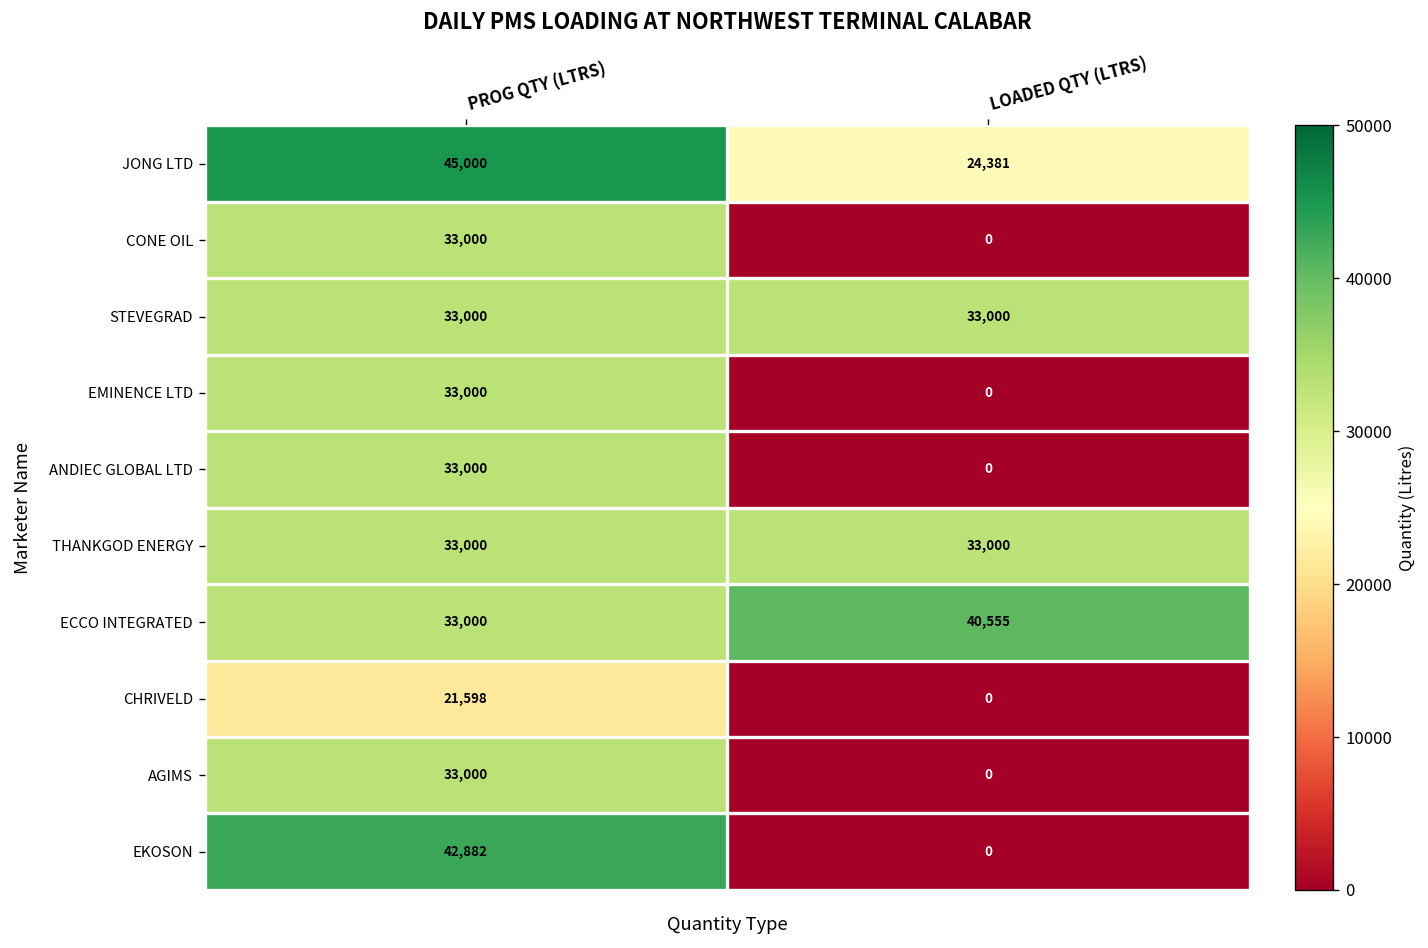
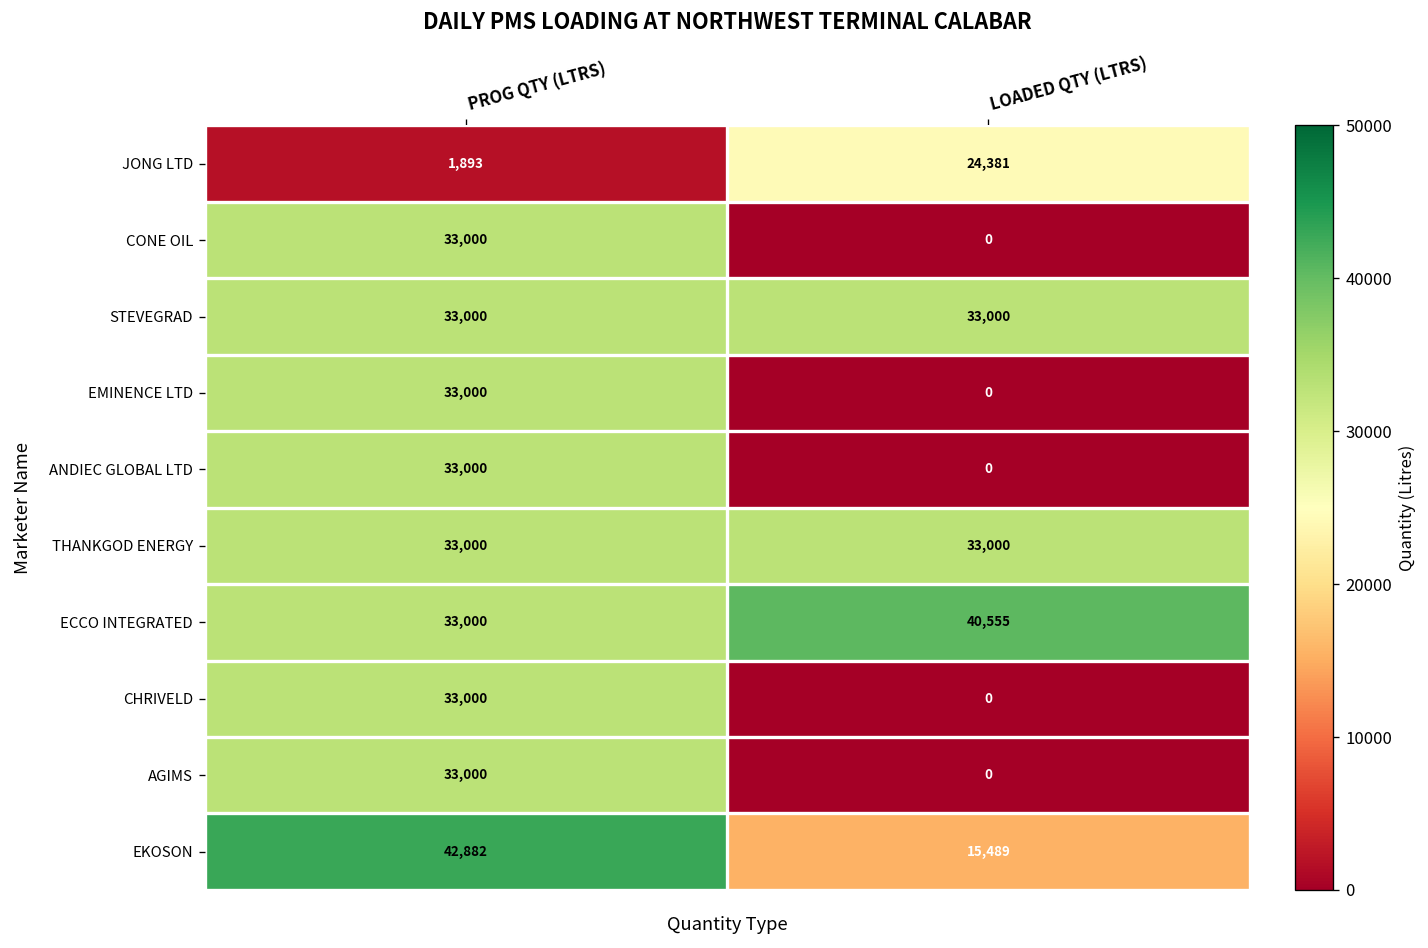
  {
    "JONG LTD": {
-     "PROG QTY (LTRS)": "45,000",
+     "PROG QTY (LTRS)": "1,893",
      "LOADED QTY (LTRS)": "24,381"
    },
    "CONE OIL": {
      "PROG QTY (LTRS)": "33,000",
      "LOADED QTY (LTRS)": "0"
    },
    "STEVEGRAD": {
      "PROG QTY (LTRS)": "33,000",
      "LOADED QTY (LTRS)": "33,000"
    },
    "EMINENCE LTD": {
      "PROG QTY (LTRS)": "33,000",
      "LOADED QTY (LTRS)": "0"
    },
    "ANDIEC GLOBAL LTD": {
      "PROG QTY (LTRS)": "33,000",
      "LOADED QTY (LTRS)": "0"
    },
    "THANKGOD ENERGY": {
      "PROG QTY (LTRS)": "33,000",
      "LOADED QTY (LTRS)": "33,000"
    },
    "ECCO INTEGRATED": {
      "PROG QTY (LTRS)": "33,000",
      "LOADED QTY (LTRS)": "40,555"
    },
    "CHRIVELD": {
-     "PROG QTY (LTRS)": "21,598",
+     "PROG QTY (LTRS)": "33,000",
      "LOADED QTY (LTRS)": "0"
    },
    "AGIMS": {
      "PROG QTY (LTRS)": "33,000",
      "LOADED QTY (LTRS)": "0"
    },
    "EKOSON": {
      "PROG QTY (LTRS)": "42,882",
-     "LOADED QTY (LTRS)": "0"
+     "LOADED QTY (LTRS)": "15,489"
    }
  }
